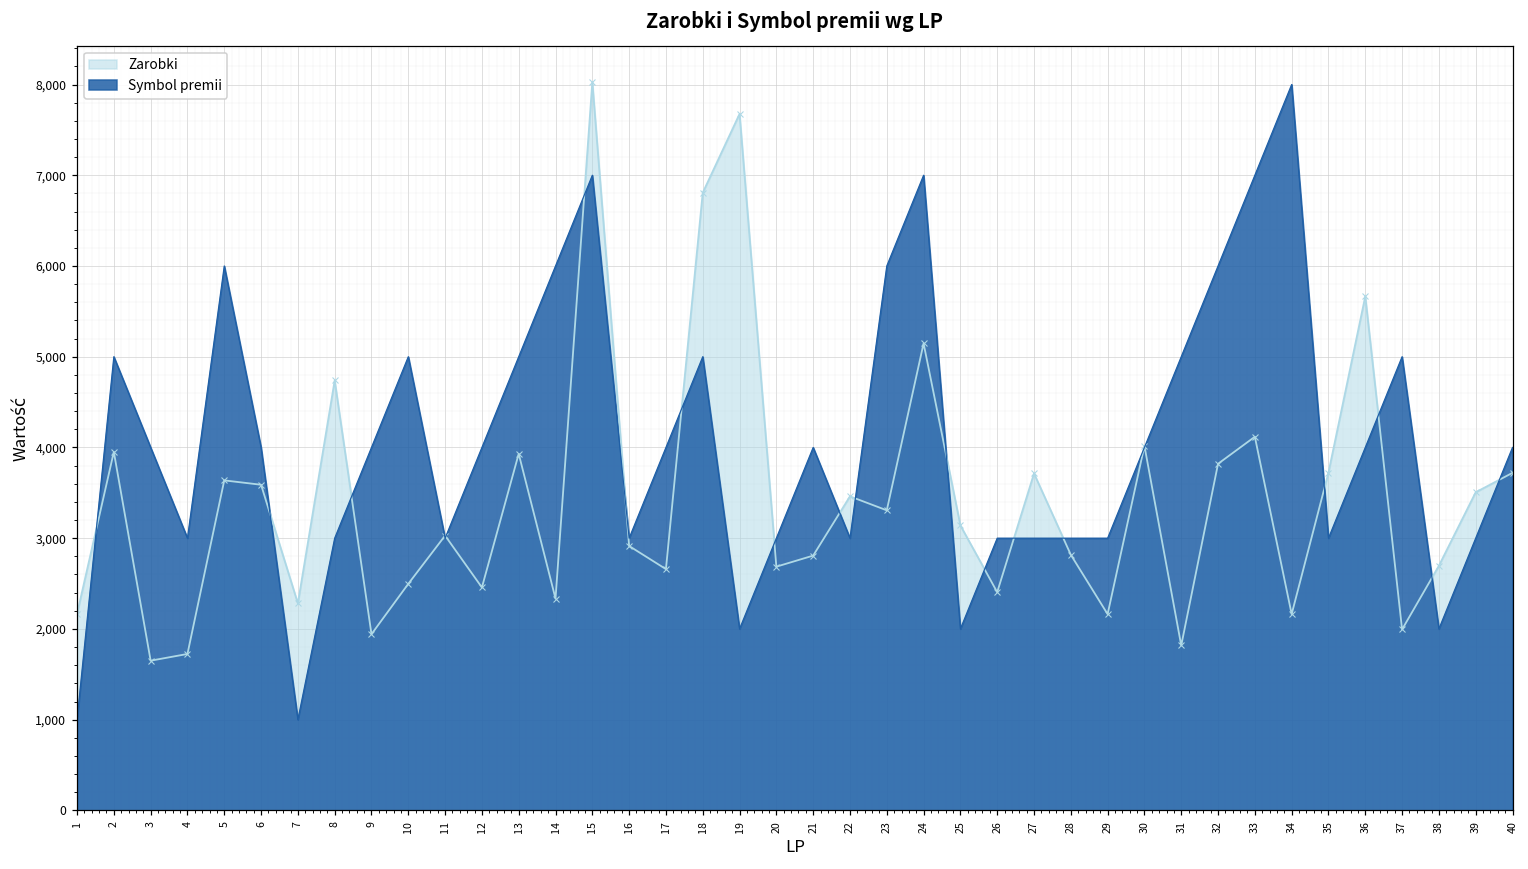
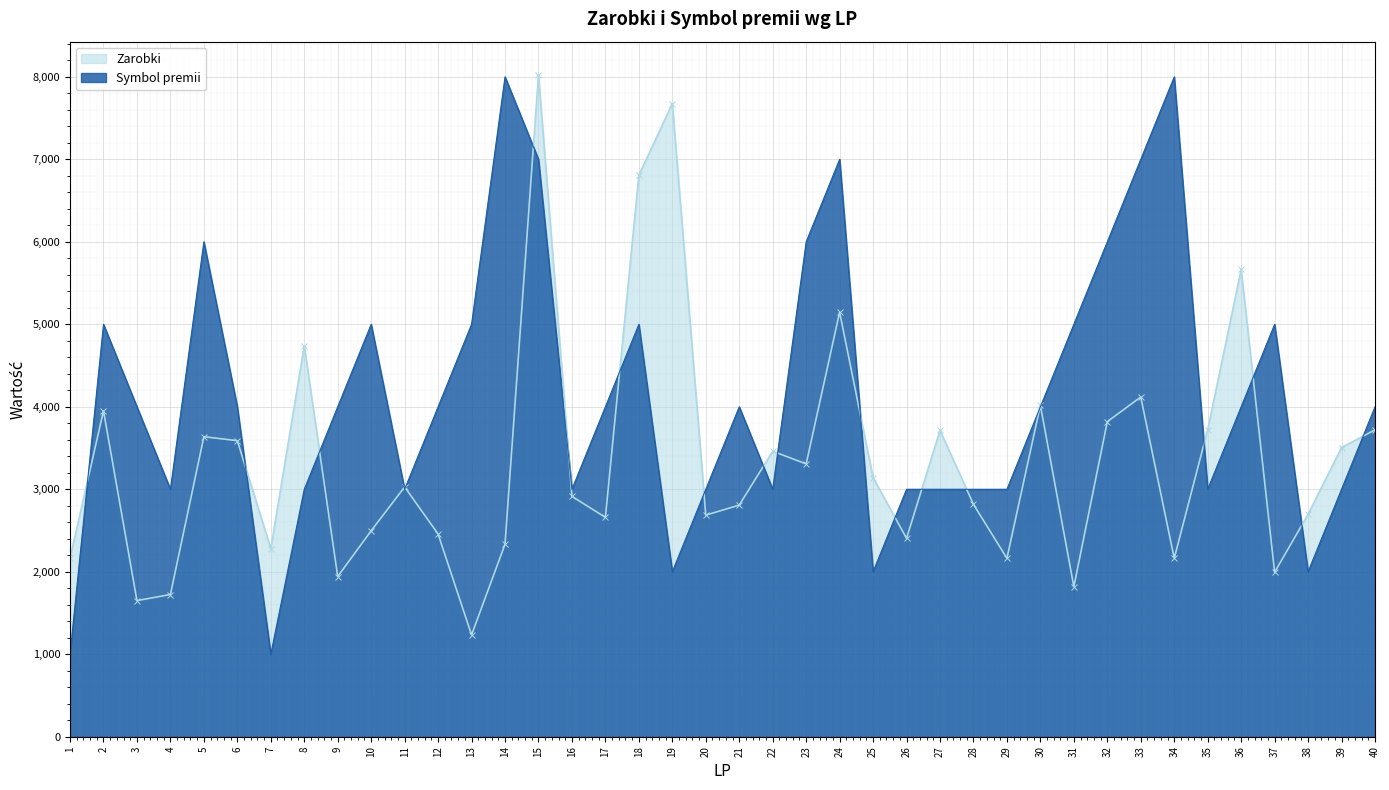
  {
    "Zarobki": {
      "1": "2,200",
      "2": "4,000",
      "3": "1,700",
      "4": "1,700",
      "5": "3,600",
      "6": "3,600",
      "7": "2,300",
      "8": "4,700",
      "9": "1,900",
      "10": "2,500",
      "12": "2,500",
-     "13": "3,900",
+     "13": "1,200",
      "14": "2,300",
      "15": "8,000",
      "16": "2,900",
      "17": "2,700",
      "18": "6,800",
      "19": "7,700",
      "20": "2,700",
      "21": "2,800",
      "22": "3,500",
      "23": "3,300",
      "24": "5,100",
      "25": "3,100",
      "26": "2,400",
      "27": "3,700",
      "28": "2,800",
      "29": "2,200",
      "31": "1,800",
      "32": "3,800",
      "33": "4,100",
      "34": "2,200",
      "35": "3,700",
      "36": "5,700",
      "37": "2,000",
      "38": "2,700",
      "39": "3,500",
      "40": "3,700"
    },
    "Symbol premii": {
      "1": "1,000",
      "2": "5,000",
      "3": "4,000",
      "4": "3,000",
      "5": "6,000",
      "6": "4,000",
      "7": "1,000",
      "8": "3,000",
      "9": "4,000",
      "10": "5,000",
      "12": "4,000",
      "13": "5,000",
-     "14": "6,000",
+     "14": "8,000",
      "15": "7,000",
      "16": "3,000",
      "17": "4,000",
      "18": "5,000",
      "19": "2,000",
      "20": "3,000",
      "21": "4,000",
      "22": "3,000",
      "23": "6,000",
      "24": "7,000",
      "25": "2,000",
      "26": "3,000",
      "27": "3,000",
      "28": "3,000",
      "29": "3,000",
      "31": "5,000",
      "32": "6,000",
      "33": "7,000",
      "34": "8,000",
      "35": "3,000",
      "36": "4,000",
      "37": "5,000",
      "38": "2,000",
      "39": "3,000",
      "40": "4,000"
    }
  }
